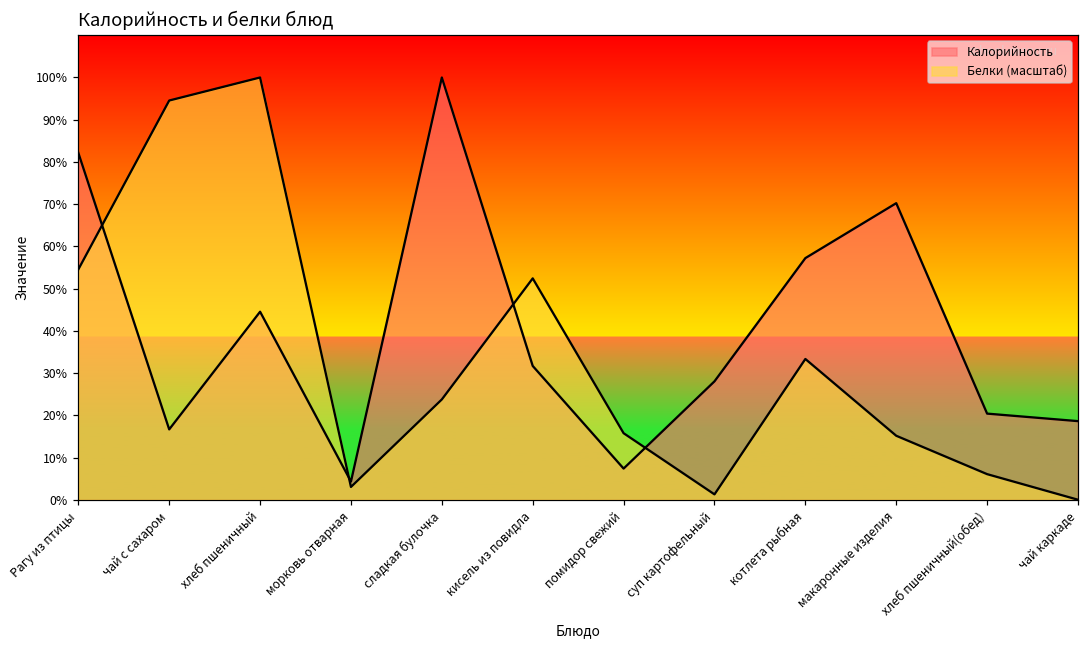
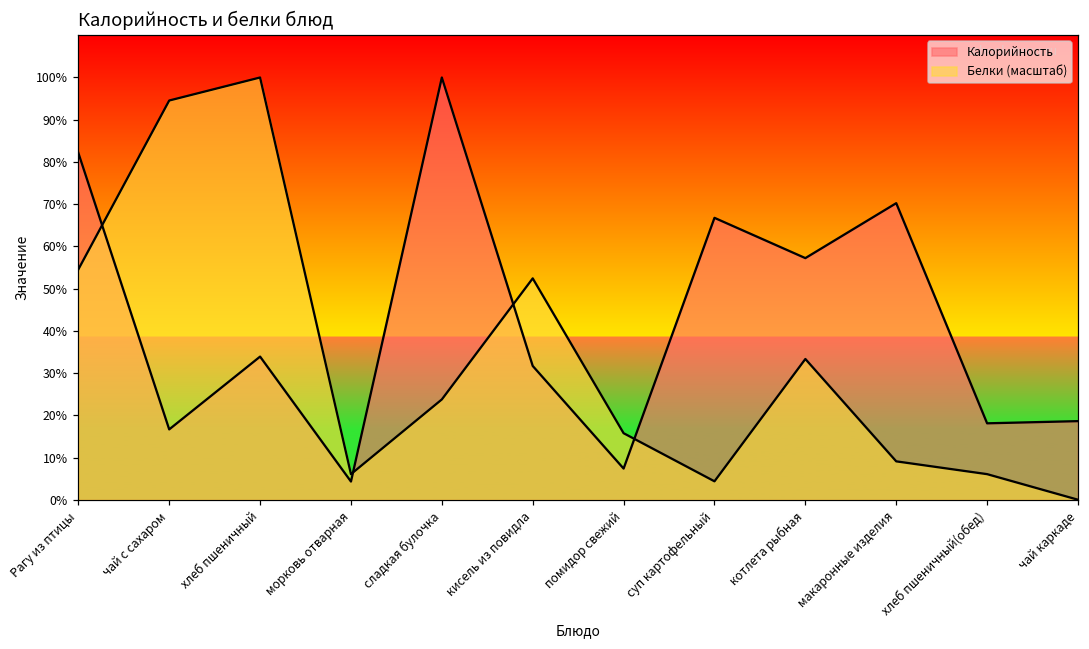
  {
    "Калорийность": {
      "Рагу из птицы": "82%",
      "чай с сахаром": "17%",
-     "хлеб пшеничный": "45%",
+     "хлеб пшеничный": "34%",
      "морковь отварная": "4%",
      "сладкая булочка": "100%",
      "кисель из повидла": "32%",
      "помидор свежий": "7%",
-     "суп картофельный": "28%",
+     "суп картофельный": "67%",
      "котлета рыбная": "57%",
      "макаронные изделия": "70%",
-     "хлеб пшеничный(обед)": "20%",
+     "хлеб пшеничный(обед)": "18%",
      "чай каркаде": "19%"
    },
    "Белки (масштаб)": {
      "Рагу из птицы": "55%",
      "чай с сахаром": "95%",
      "хлеб пшеничный": "100%",
-     "морковь отварная": "3%",
+     "морковь отварная": "6%",
      "сладкая булочка": "24%",
      "кисель из повидла": "52%",
      "помидор свежий": "16%",
-     "суп картофельный": "1%",
+     "суп картофельный": "4%",
      "котлета рыбная": "33%",
-     "макаронные изделия": "15%",
+     "макаронные изделия": "9%",
      "хлеб пшеничный(обед)": "6%",
      "чай каркаде": "0%"
    }
  }
